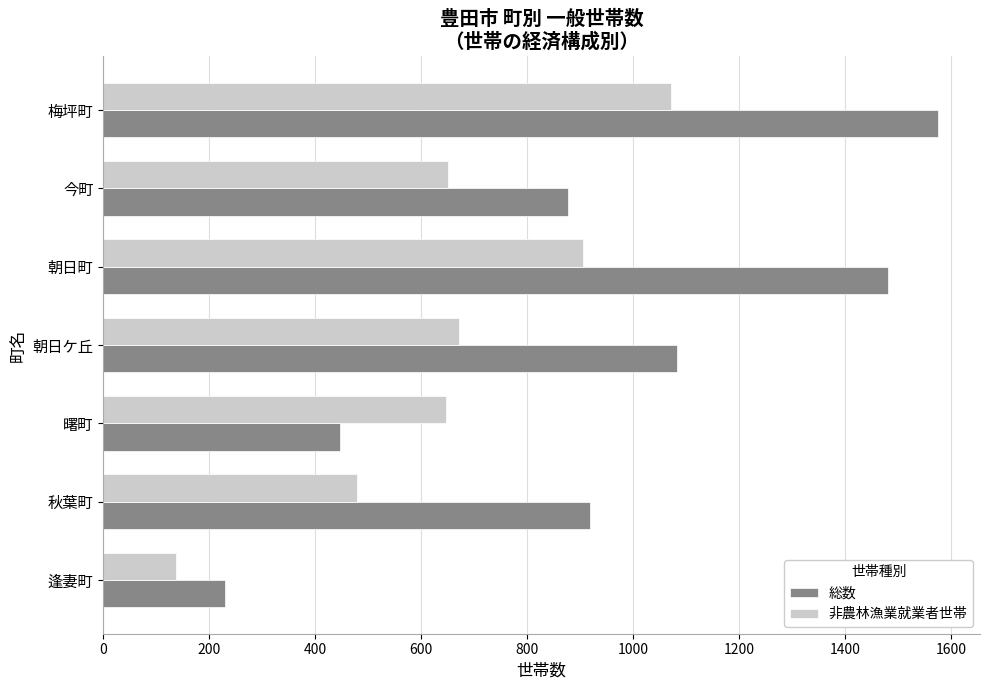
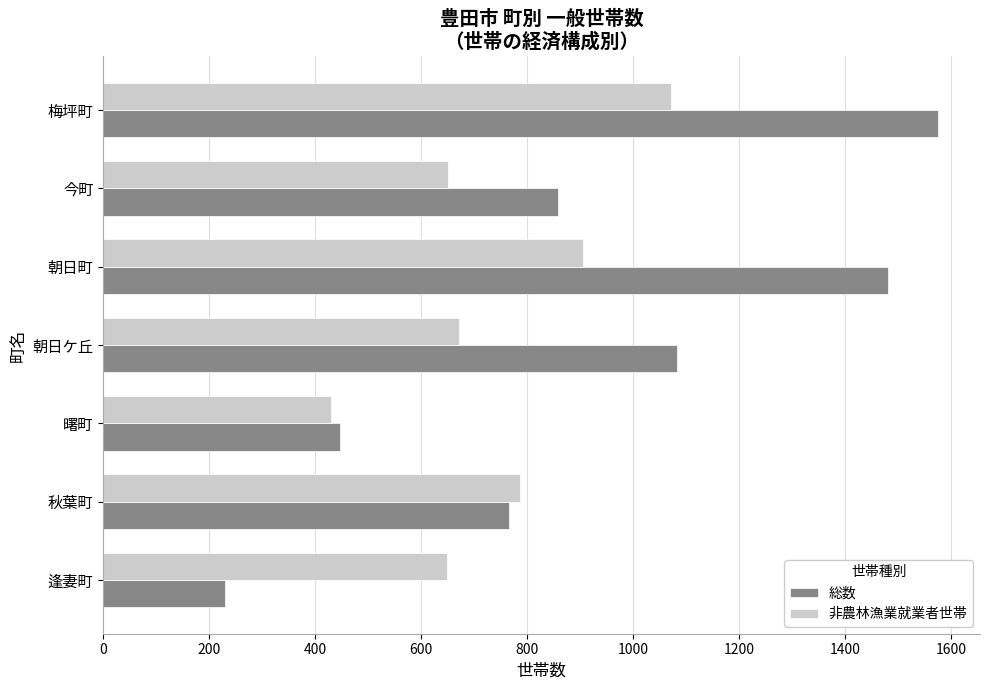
  {
    "総数": {
      "梅坪町": 1580,
-     "今町": 880,
+     "今町": 860,
      "朝日町": 1480,
      "朝日ケ丘": 1080,
      "曙町": 450,
-     "秋葉町": 920,
+     "秋葉町": 770,
      "逢妻町": 230
    },
    "非農林漁業就業者世帯": {
      "梅坪町": 1070,
      "今町": 650,
      "朝日町": 910,
      "朝日ケ丘": 670,
-     "曙町": 650,
-     "秋葉町": 480,
-     "逢妻町": 140
+     "曙町": 430,
+     "秋葉町": 790,
+     "逢妻町": 650
    }
  }
